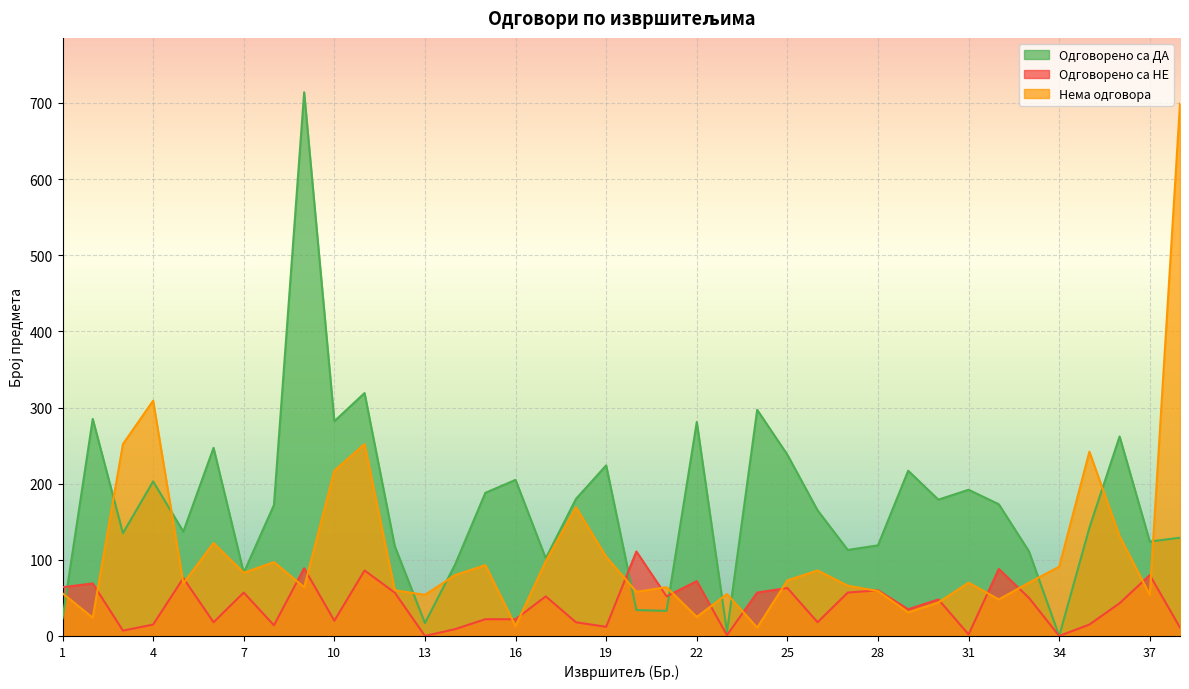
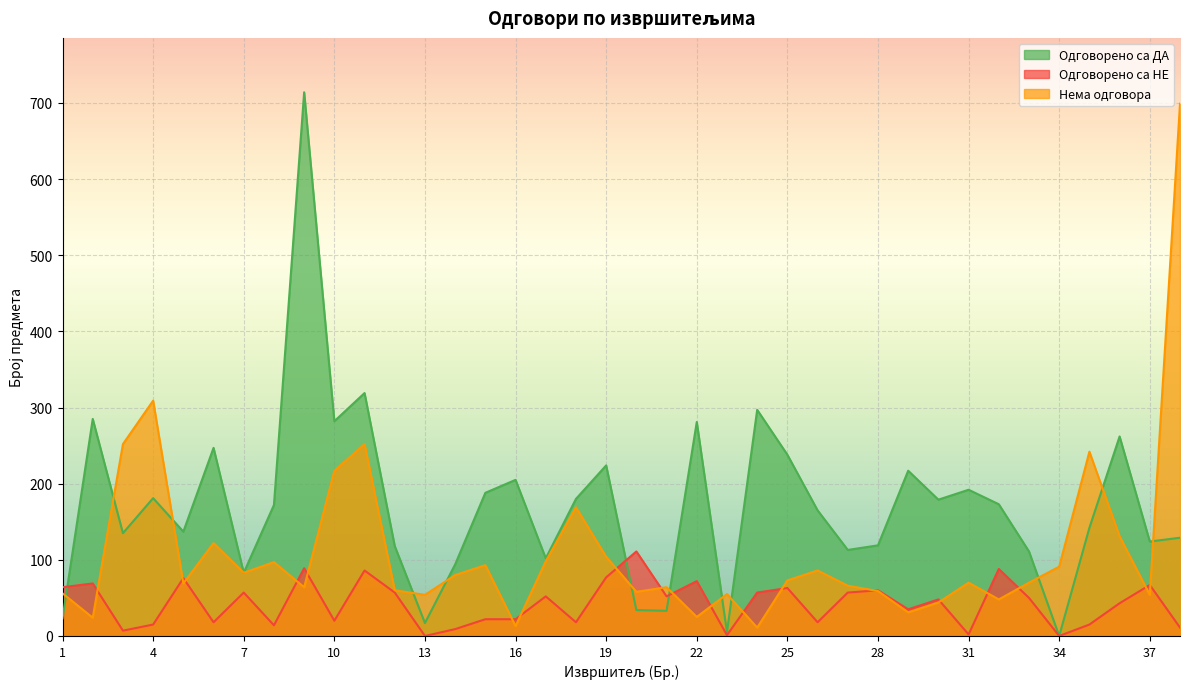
  {
    "Одговорено са ДА": {
      "1": 20,
-     "4": 200,
+     "4": 180,
      "10": 280,
      "13": 20,
      "16": 210,
      "19": 220,
      "22": 280,
      "25": 240,
      "28": 120,
      "31": 190,
      "37": 120
    },
    "Одговорено са НЕ": {
      "1": 60,
      "4": 20,
      "7": 60,
      "10": 20,
      "13": 0,
      "16": 20,
-     "19": 10,
+     "19": 80,
      "22": 70,
      "25": 60,
      "31": 0,
-     "37": 80
+     "37": 70
    },
    "Нема одговора": {
      "1": 60,
      "4": 310,
      "10": 220,
      "13": 50,
      "16": 10,
      "19": 100,
      "22": 30,
      "25": 70,
      "31": 70,
      "34": 90,
      "37": 50
    }
  }
